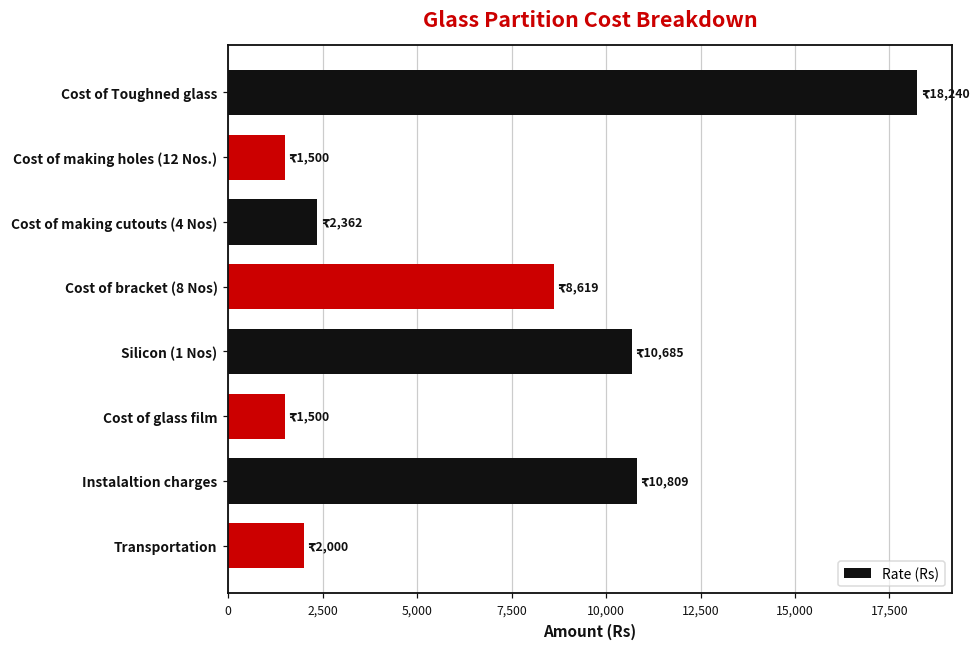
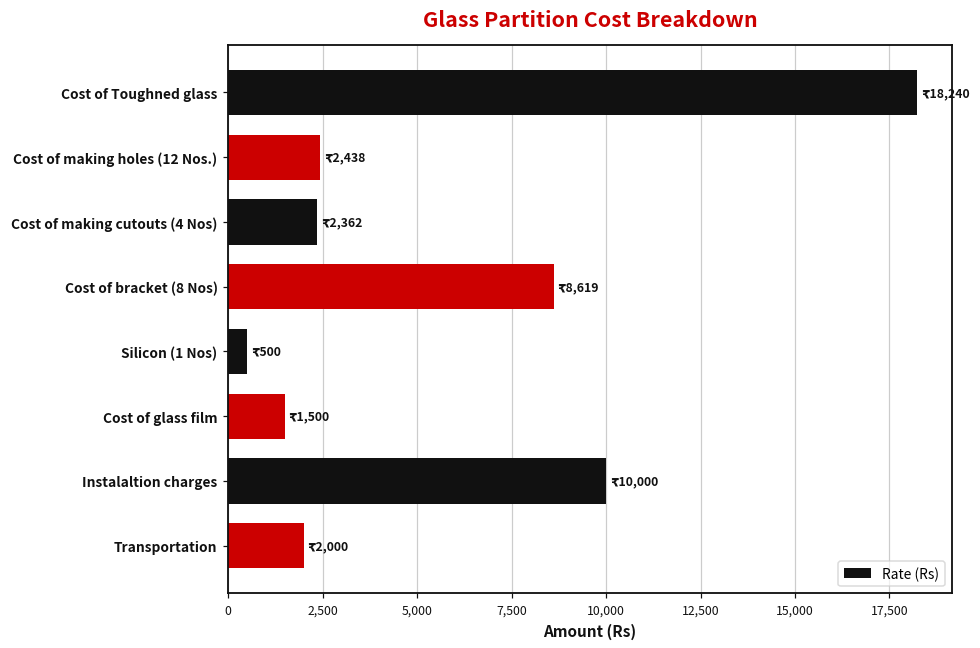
  {
    "Cost of Toughned glass": "18,240",
-   "Cost of making holes (12 Nos.)": "1,500",
+   "Cost of making holes (12 Nos.)": "2,438",
    "Cost of making cutouts (4 Nos)": "2,362",
    "Cost of bracket (8 Nos)": "8,619",
-   "Silicon (1 Nos)": "10,685",
+   "Silicon (1 Nos)": "500",
    "Cost of glass film": "1,500",
-   "Instalaltion charges": "10,809",
+   "Instalaltion charges": "10,000",
    "Transportation": "2,000"
  }
